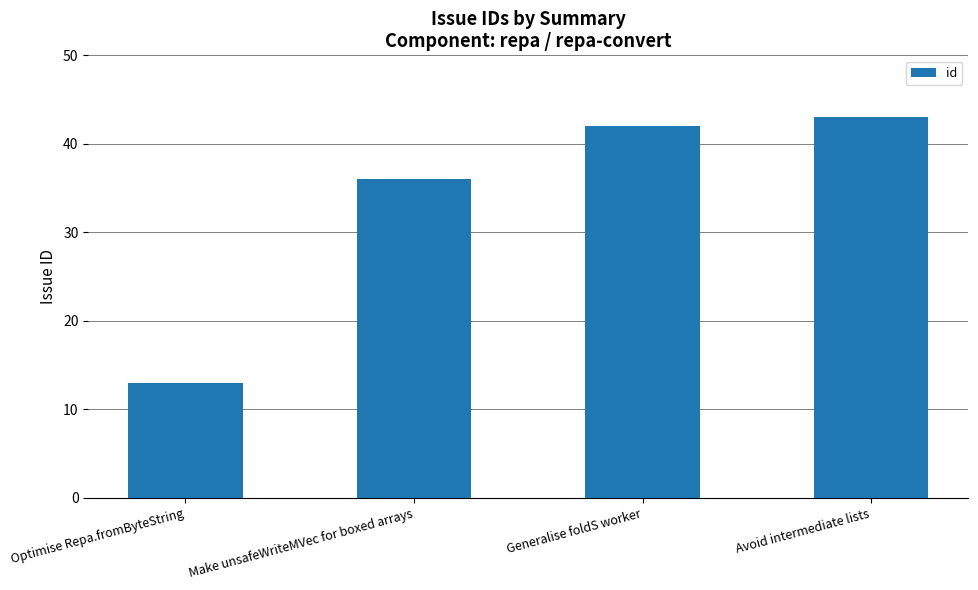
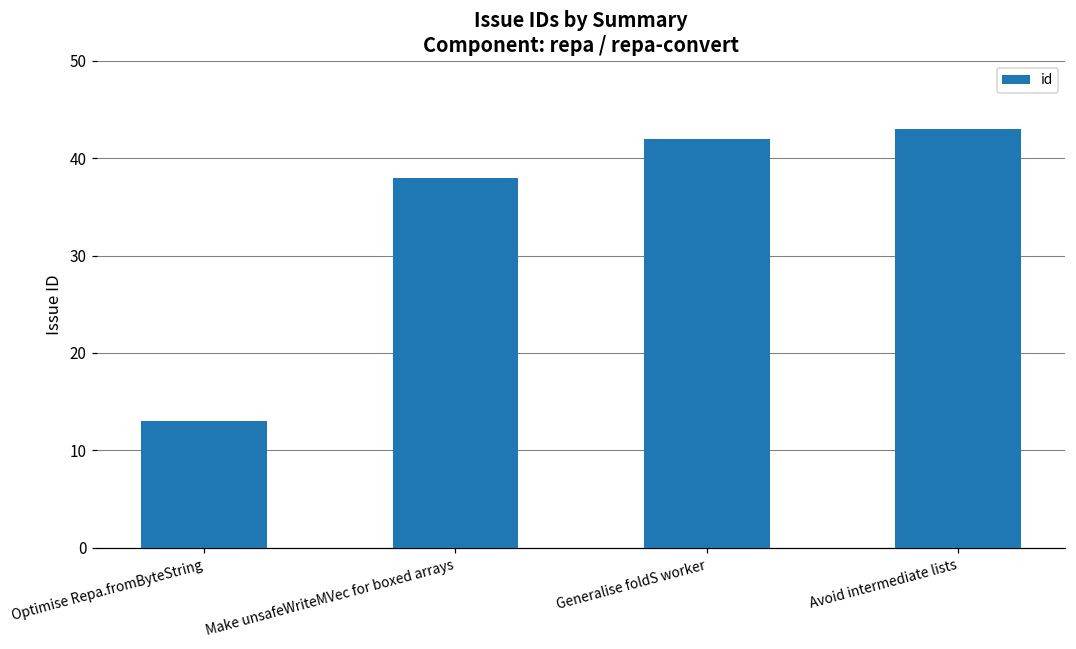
  {
    "Optimise Repa.fromByteString": 13,
-   "Make unsafeWriteMVec for boxed arrays": 36,
+   "Make unsafeWriteMVec for boxed arrays": 38,
    "Generalise foldS worker": 42,
    "Avoid intermediate lists": 43
  }
